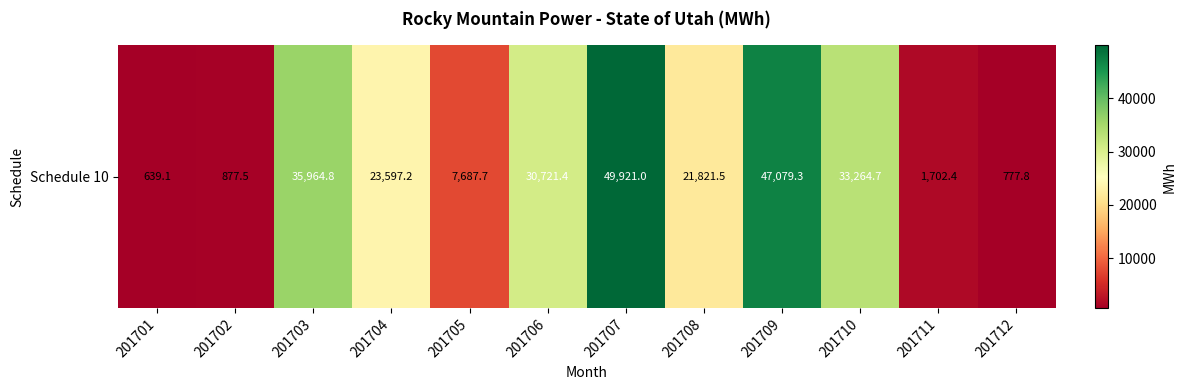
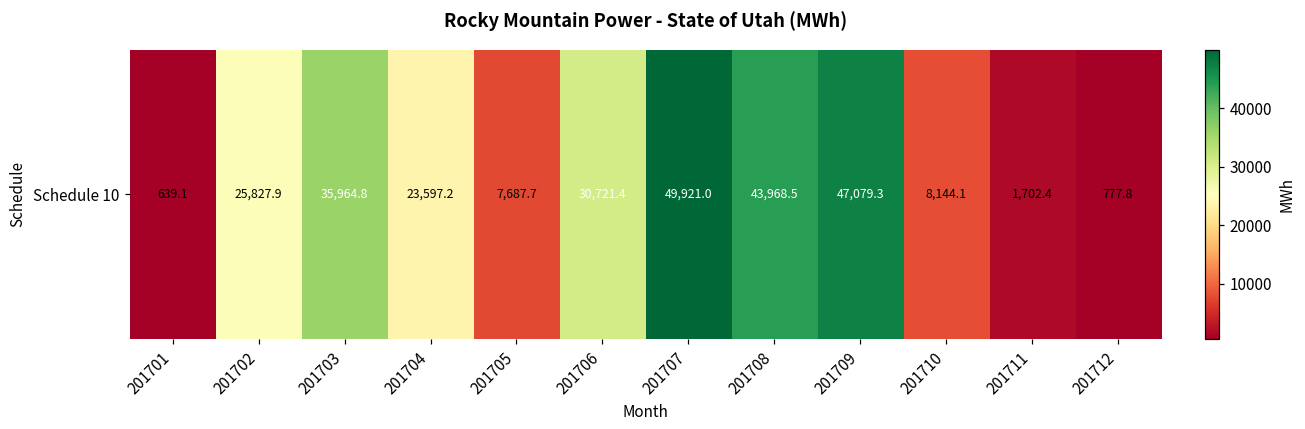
  {
    "Schedule 10": {
      "201701": "639.1",
-     "201702": "877.5",
+     "201702": "25,827.9",
      "201703": "35,964.8",
      "201704": "23,597.2",
      "201705": "7,687.7",
      "201706": "30,721.4",
      "201707": "49,921.0",
-     "201708": "21,821.5",
+     "201708": "43,968.5",
      "201709": "47,079.3",
-     "201710": "33,264.7",
+     "201710": "8,144.1",
      "201711": "1,702.4",
      "201712": "777.8"
    }
  }
